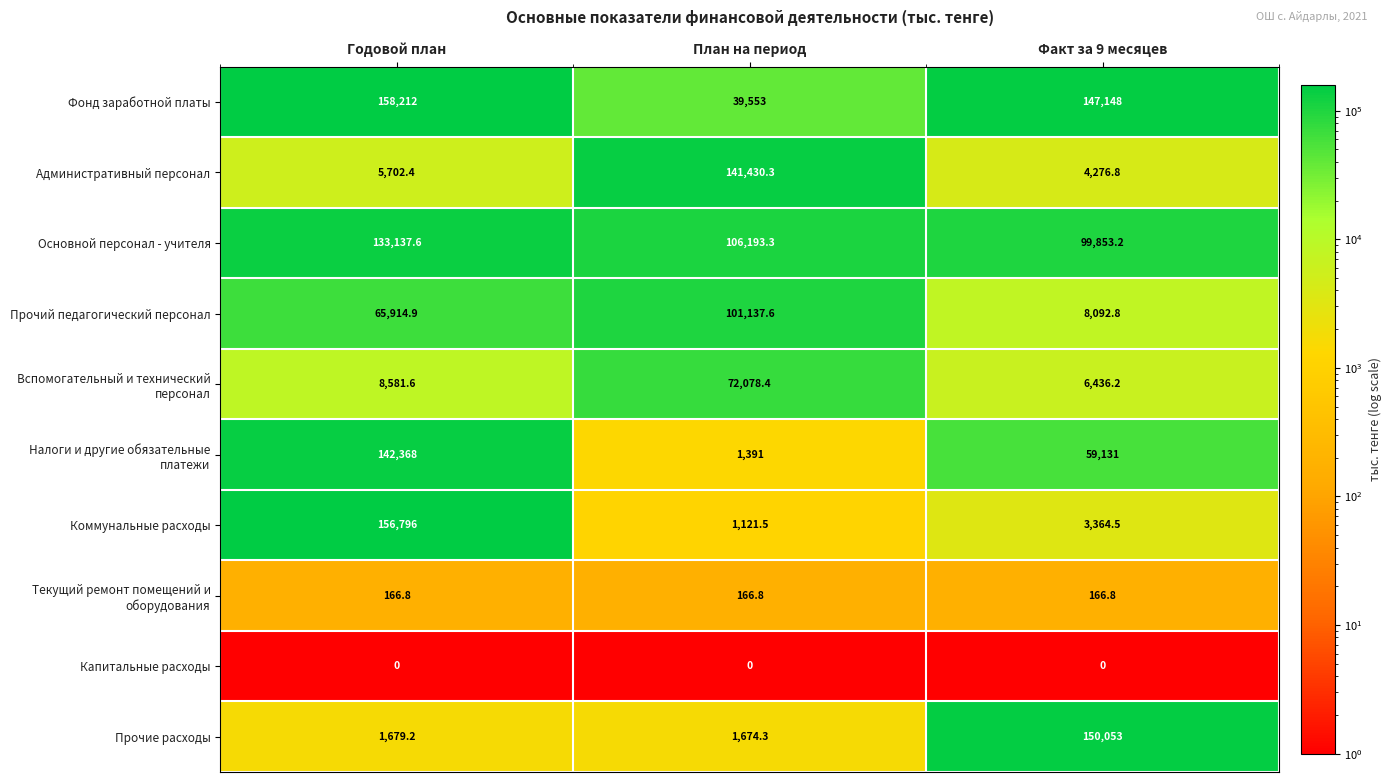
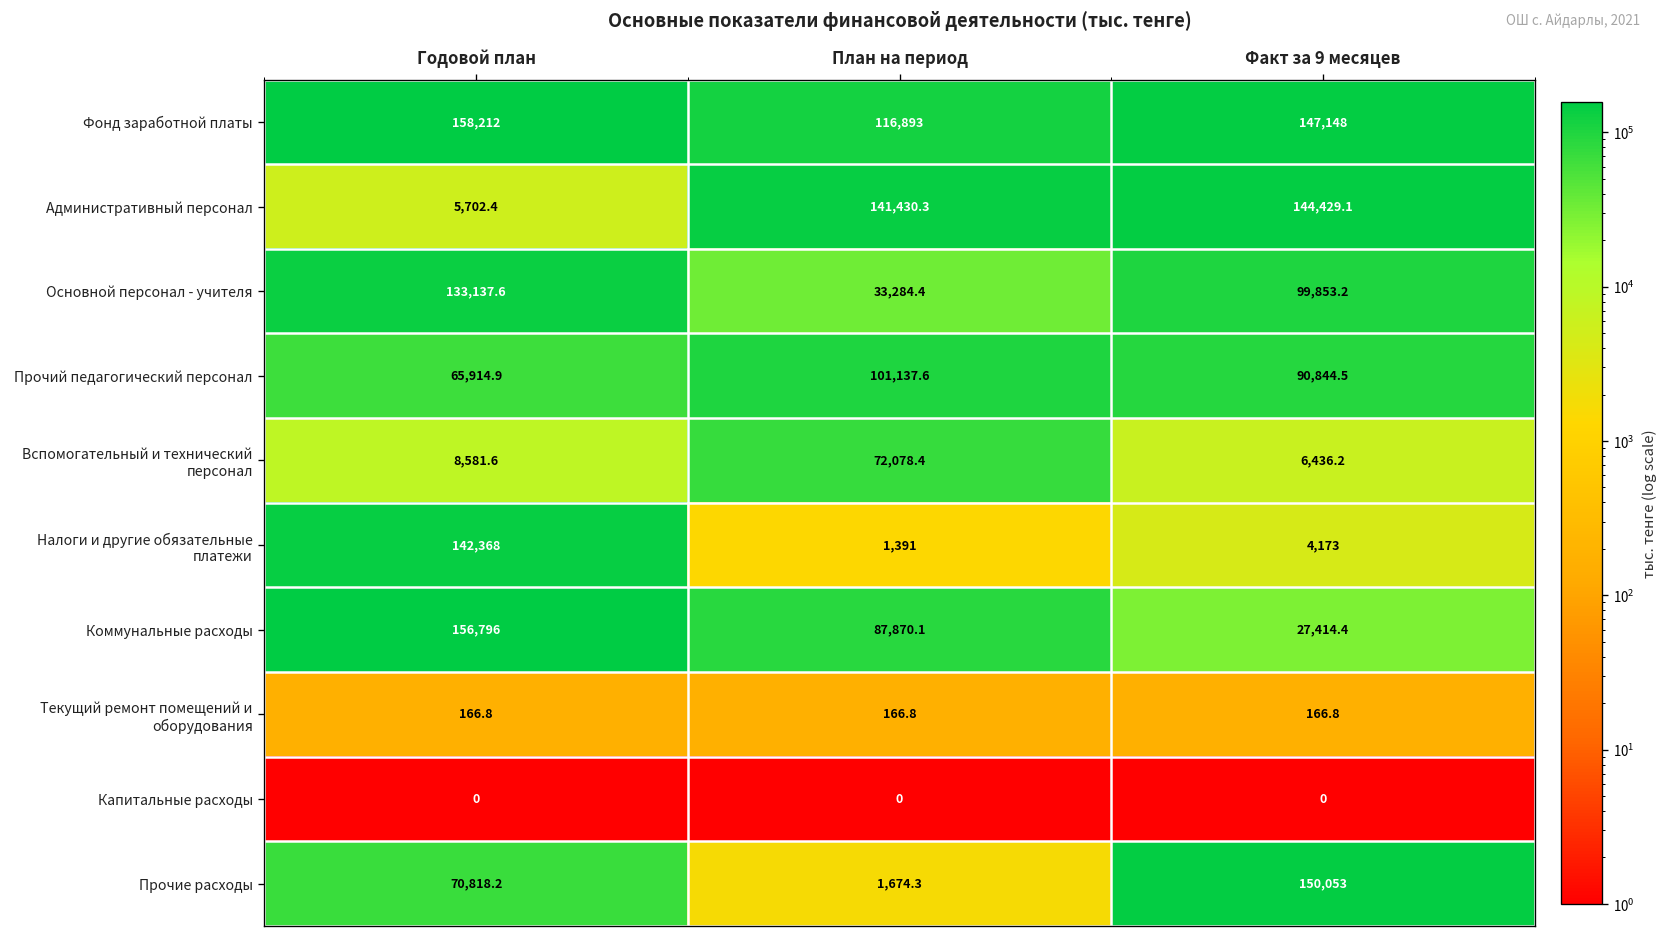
  {
    "Фонд заработной платы": {
      "Годовой план": "158,212",
-     "План на период": "39,553",
+     "План на период": "116,893",
      "Факт за 9 месяцев": "147,148"
    },
    "Административный персонал": {
      "Годовой план": "5,702.4",
      "План на период": "141,430.3",
-     "Факт за 9 месяцев": "4,276.8"
+     "Факт за 9 месяцев": "144,429.1"
    },
    "Основной персонал - учителя": {
      "Годовой план": "133,137.6",
-     "План на период": "106,193.3",
+     "План на период": "33,284.4",
      "Факт за 9 месяцев": "99,853.2"
    },
    "Прочий педагогический персонал": {
      "Годовой план": "65,914.9",
      "План на период": "101,137.6",
-     "Факт за 9 месяцев": "8,092.8"
+     "Факт за 9 месяцев": "90,844.5"
    },
    "Вспомогательный и технический персонал": {
      "Годовой план": "8,581.6",
      "План на период": "72,078.4",
      "Факт за 9 месяцев": "6,436.2"
    },
    "Налоги и другие обязательные платежи": {
      "Годовой план": "142,368",
      "План на период": "1,391",
-     "Факт за 9 месяцев": "59,131"
+     "Факт за 9 месяцев": "4,173"
    },
    "Коммунальные расходы": {
      "Годовой план": "156,796",
-     "План на период": "1,121.5",
-     "Факт за 9 месяцев": "3,364.5"
+     "План на период": "87,870.1",
+     "Факт за 9 месяцев": "27,414.4"
    },
    "Текущий ремонт помещений и оборудования": {
      "Годовой план": "166.8",
      "План на период": "166.8",
      "Факт за 9 месяцев": "166.8"
    },
    "Капитальные расходы": {
      "Годовой план": "0",
      "План на период": "0",
      "Факт за 9 месяцев": "0"
    },
    "Прочие расходы": {
-     "Годовой план": "1,679.2",
+     "Годовой план": "70,818.2",
      "План на период": "1,674.3",
      "Факт за 9 месяцев": "150,053"
    }
  }
